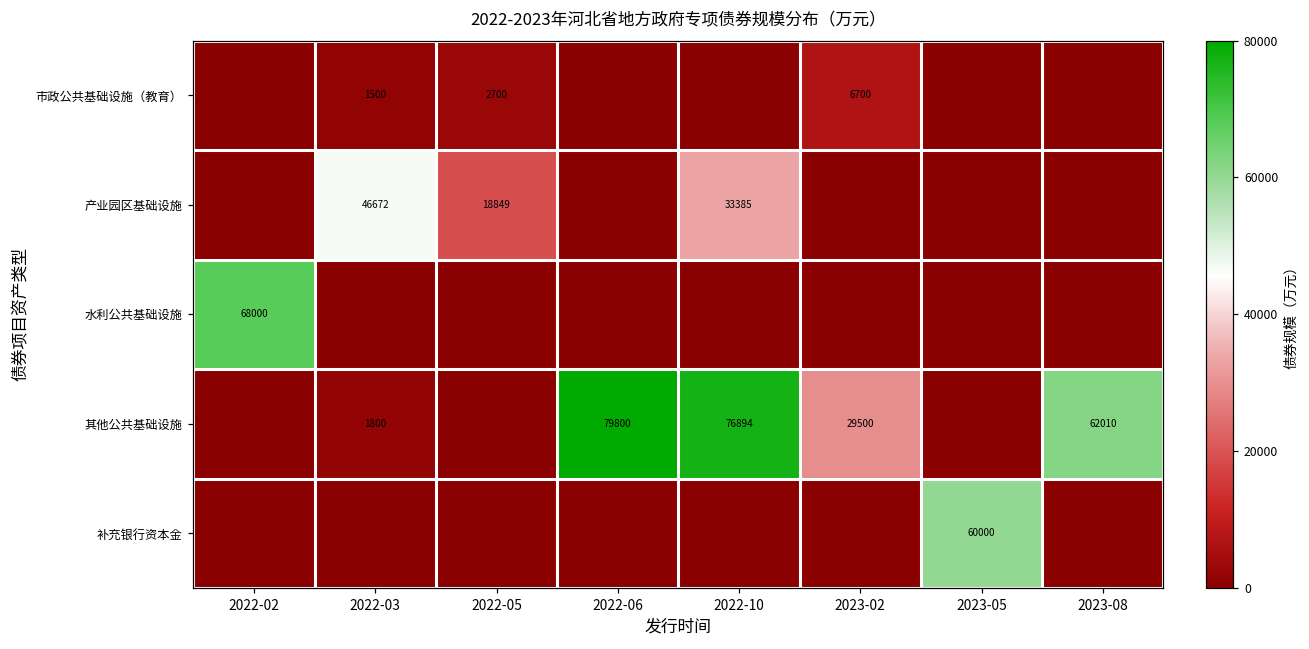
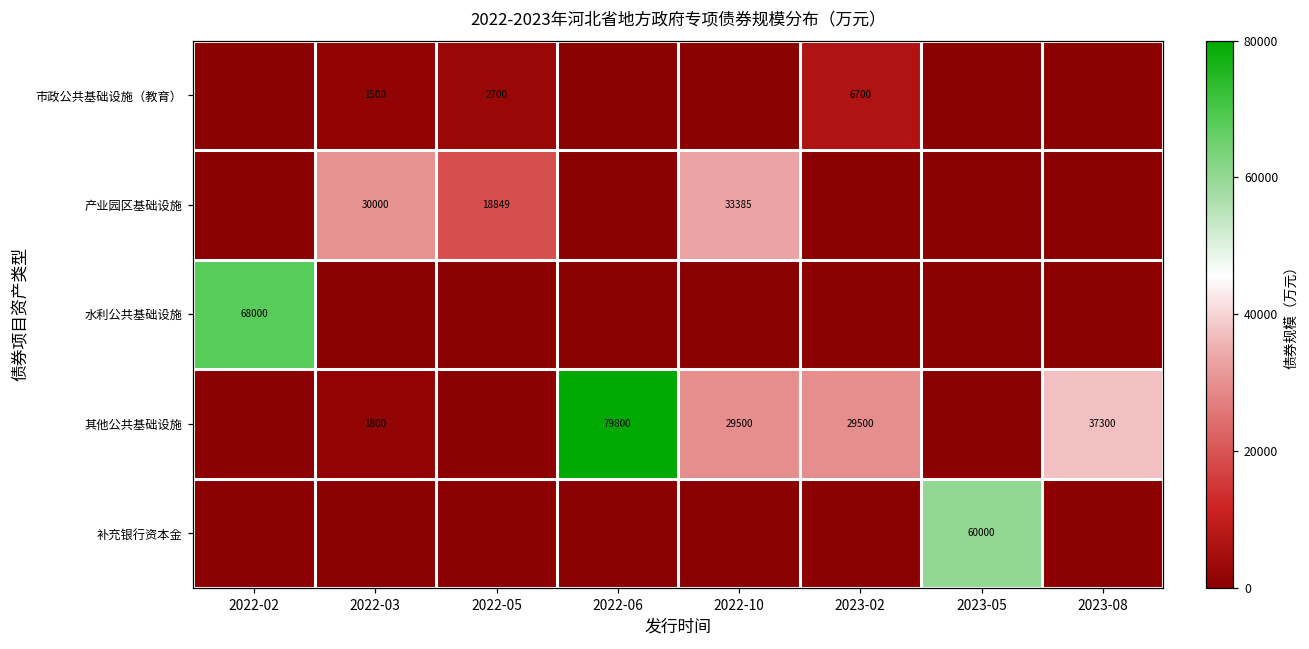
  {
    "市政公共基础设施（教育）": {
      "2022-03": 1500,
      "2022-05": 2700,
      "2023-02": 6700
    },
    "产业园区基础设施": {
-     "2022-03": 46672,
+     "2022-03": 30000,
      "2022-05": 18849,
      "2022-10": 33385
    },
    "水利公共基础设施": {
      "2022-02": 68000
    },
    "其他公共基础设施": {
      "2022-03": 1800,
      "2022-06": 79800,
-     "2022-10": 76894,
+     "2022-10": 29500,
      "2023-02": 29500,
-     "2023-08": 62010
+     "2023-08": 37300
    },
    "补充银行资本金": {
      "2023-05": 60000
    }
  }
